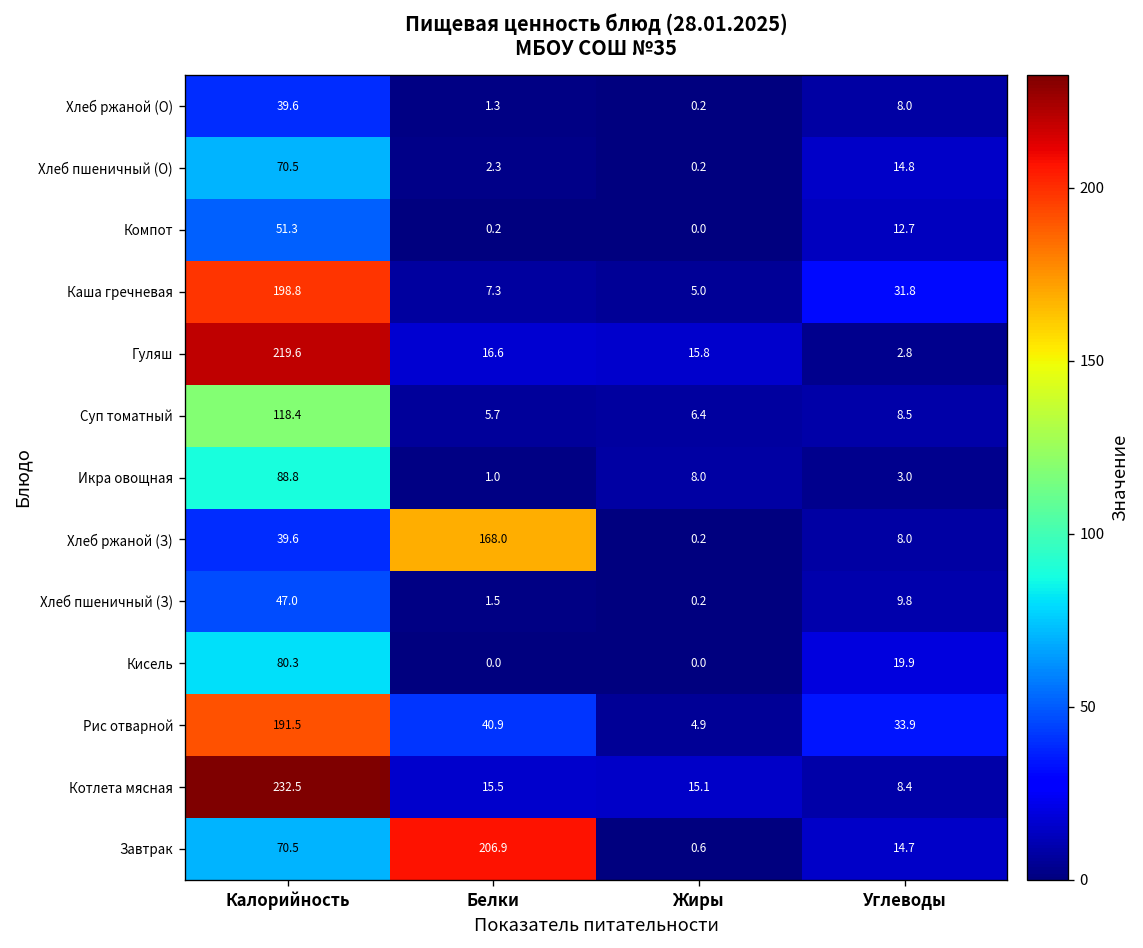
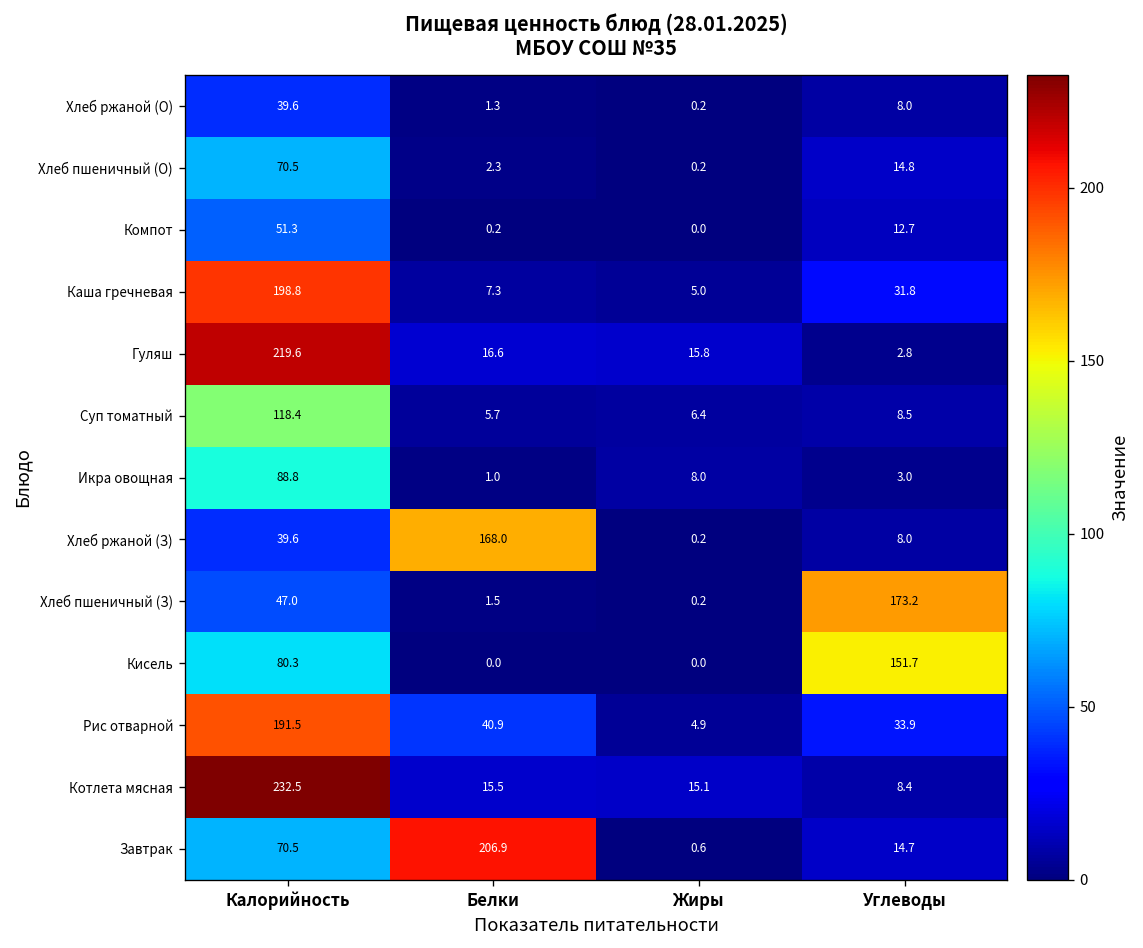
  {
    "Хлеб ржаной (О)": {
      "Калорийность": 39.6,
      "Белки": 1.3,
      "Жиры": 0.2,
      "Углеводы": 8.0
    },
    "Хлеб пшеничный (О)": {
      "Калорийность": 70.5,
      "Белки": 2.3,
      "Жиры": 0.2,
      "Углеводы": 14.8
    },
    "Компот": {
      "Калорийность": 51.3,
      "Белки": 0.2,
      "Жиры": 0.0,
      "Углеводы": 12.7
    },
    "Каша гречневая": {
      "Калорийность": 198.8,
      "Белки": 7.3,
      "Жиры": 5.0,
      "Углеводы": 31.8
    },
    "Гуляш": {
      "Калорийность": 219.6,
      "Белки": 16.6,
      "Жиры": 15.8,
      "Углеводы": 2.8
    },
    "Суп томатный": {
      "Калорийность": 118.4,
      "Белки": 5.7,
      "Жиры": 6.4,
      "Углеводы": 8.5
    },
    "Икра овощная": {
      "Калорийность": 88.8,
      "Белки": 1.0,
      "Жиры": 8.0,
      "Углеводы": 3.0
    },
    "Хлеб ржаной (З)": {
      "Калорийность": 39.6,
      "Белки": 168.0,
      "Жиры": 0.2,
      "Углеводы": 8.0
    },
    "Хлеб пшеничный (З)": {
      "Калорийность": 47.0,
      "Белки": 1.5,
      "Жиры": 0.2,
-     "Углеводы": 9.8
+     "Углеводы": 173.2
    },
    "Кисель": {
      "Калорийность": 80.3,
      "Белки": 0.0,
      "Жиры": 0.0,
-     "Углеводы": 19.9
+     "Углеводы": 151.7
    },
    "Рис отварной": {
      "Калорийность": 191.5,
      "Белки": 40.9,
      "Жиры": 4.9,
      "Углеводы": 33.9
    },
    "Котлета мясная": {
      "Калорийность": 232.5,
      "Белки": 15.5,
      "Жиры": 15.1,
      "Углеводы": 8.4
    },
    "Завтрак": {
      "Калорийность": 70.5,
      "Белки": 206.9,
      "Жиры": 0.6,
      "Углеводы": 14.7
    }
  }
